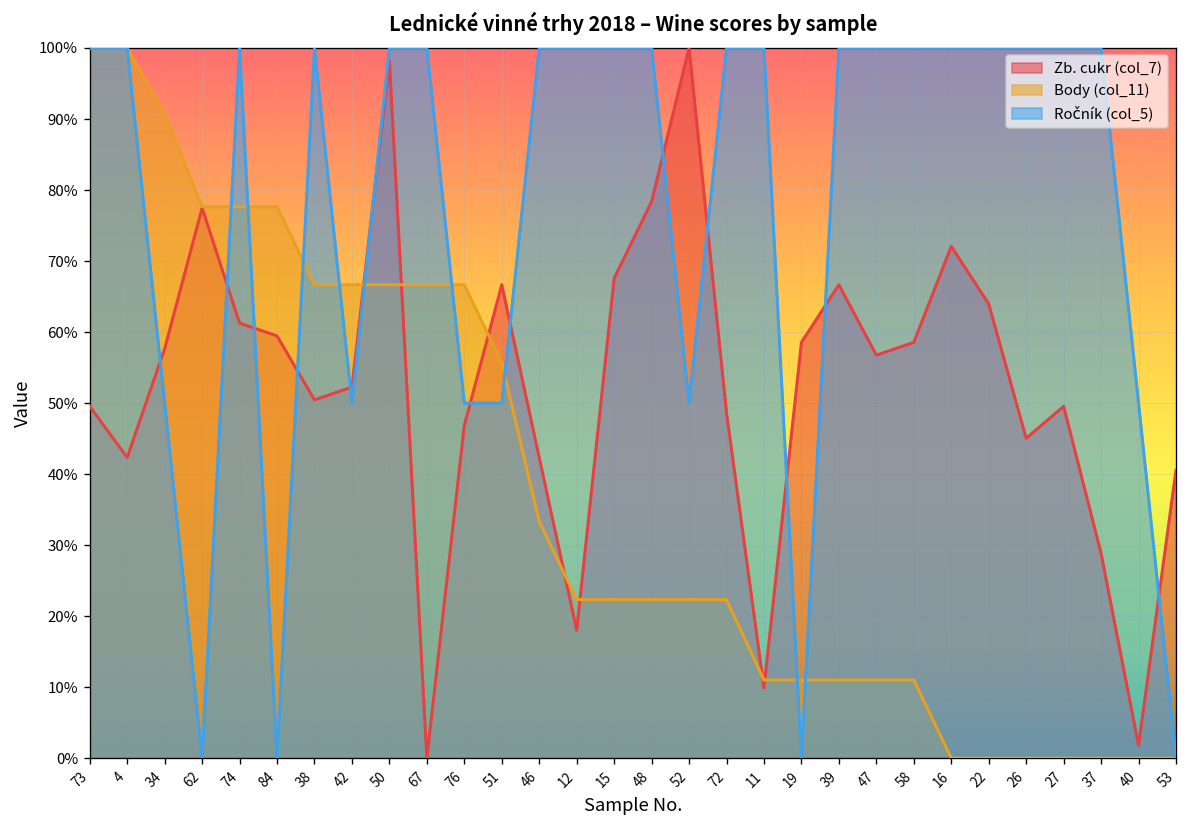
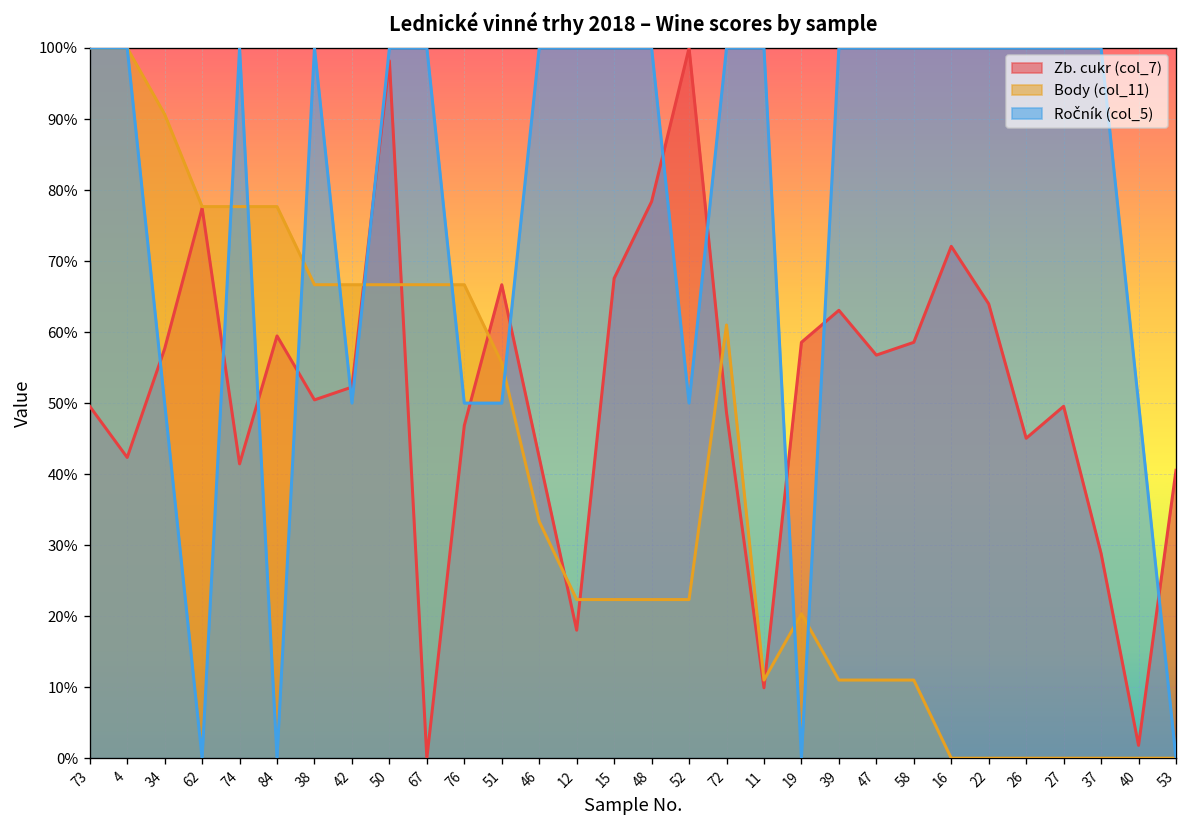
  {
    "Zb. cukr (col_7)": {
      "73": "50%",
      "4": "42%",
      "34": "58%",
-     "74": "61%",
+     "74": "41%",
      "84": "59%",
      "38": "50%",
      "42": "52%",
      "50": "98%",
      "67": "0%",
      "76": "47%",
      "51": "67%",
      "46": "42%",
      "12": "18%",
      "15": "68%",
      "48": "78%",
      "52": "100%",
      "72": "49%",
      "11": "10%",
      "19": "59%",
-     "39": "67%",
+     "39": "63%",
      "47": "57%",
      "58": "59%",
      "16": "72%",
      "22": "64%",
      "26": "45%",
      "27": "50%",
      "37": "29%",
      "40": "2%",
      "53": "41%"
    },
    "Body (col_11)": {
      "34": "91%",
      "74": "78%",
      "84": "78%",
      "38": "67%",
      "42": "67%",
      "50": "67%",
      "67": "67%",
      "76": "67%",
      "51": "56%",
      "46": "33%",
      "12": "22%",
      "15": "22%",
      "48": "22%",
      "52": "22%",
-     "72": "22%",
+     "72": "61%",
      "11": "11%",
-     "19": "11%",
+     "19": "20%",
      "39": "11%",
      "47": "11%",
      "58": "11%",
      "16": "0%",
      "22": "0%",
      "26": "0%",
      "27": "0%",
      "37": "0%",
      "40": "0%"
    },
    "Ročník (col_5)": {
      "34": "50%",
      "62": "0%",
      "74": "100%",
      "84": "0%",
      "38": "100%",
      "42": "50%",
      "50": "100%",
      "67": "100%",
      "76": "50%",
      "51": "50%",
      "46": "100%",
      "12": "100%",
      "15": "100%",
      "48": "100%",
      "52": "50%",
      "72": "100%",
      "11": "100%",
      "19": "0%",
      "39": "100%",
      "47": "100%",
      "58": "100%",
      "16": "100%",
      "22": "100%",
      "26": "100%",
      "27": "100%",
      "37": "100%",
      "40": "50%"
    }
  }
